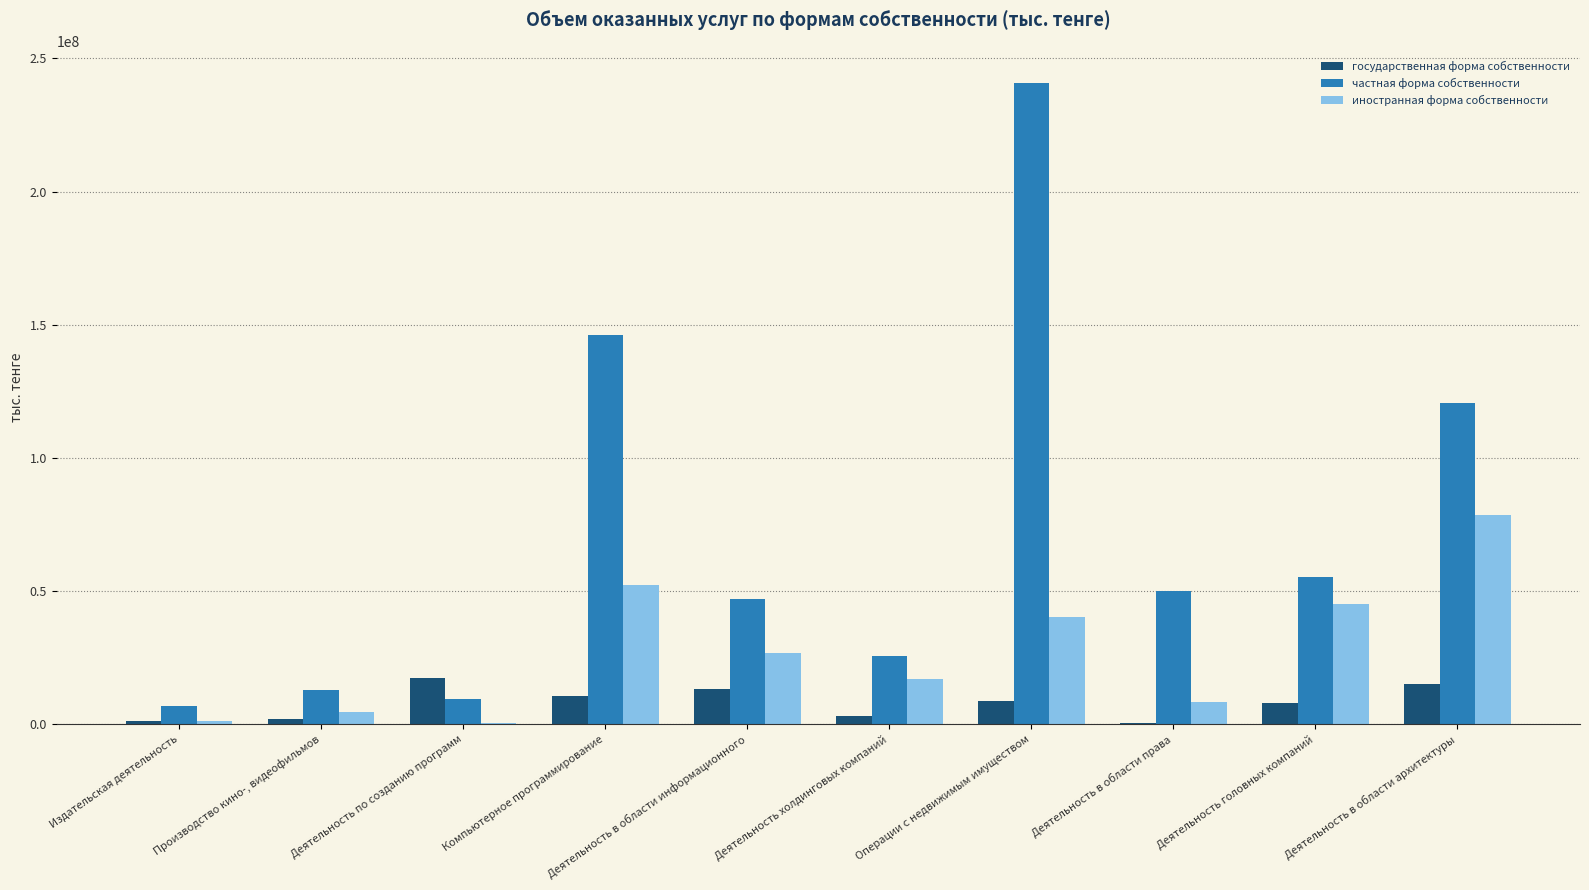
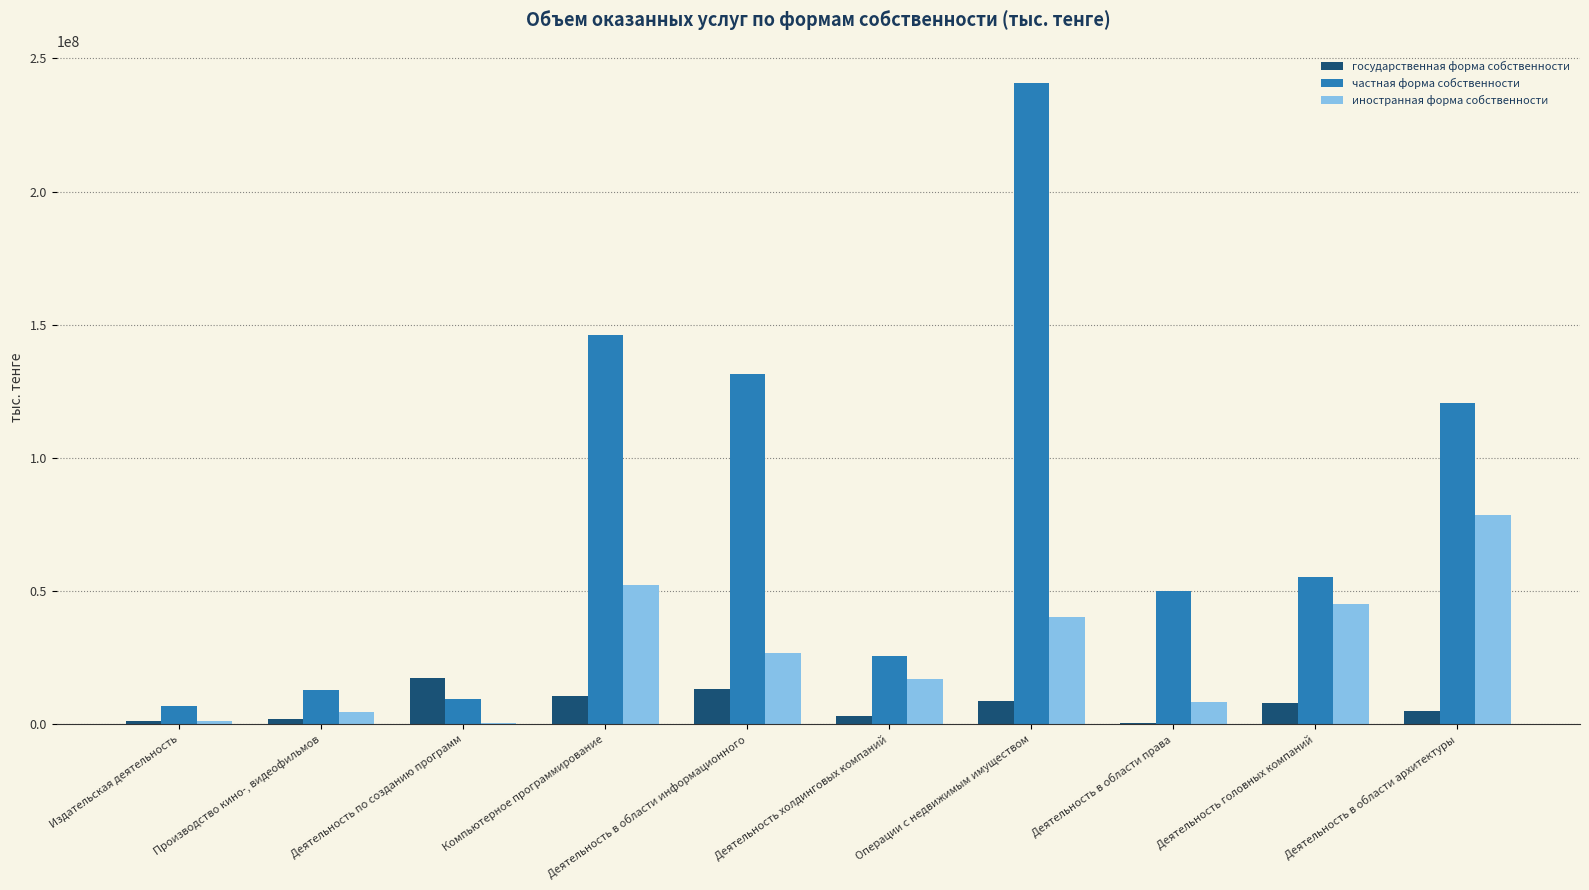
  {
    "государственная форма собственности": {
      "Издательская деятельность": 1000000,
      "Производство кино-, видеофильмов": 2000000,
      "Деятельность по созданию программ": 17000000,
      "Компьютерное программирование": 11000000,
      "Деятельность в области информационного": 13000000,
      "Деятельность холдинговых компаний": 3000000,
      "Операции с недвижимым имуществом": 9000000,
      "Деятельность головных компаний": 8000000,
-     "Деятельность в области архитектуры": 15000000
+     "Деятельность в области архитектуры": 5000000
    },
    "частная форма собственности": {
      "Издательская деятельность": 7000000,
      "Производство кино-, видеофильмов": 13000000,
      "Деятельность по созданию программ": 9000000,
      "Компьютерное программирование": 146000000,
-     "Деятельность в области информационного": 47000000,
+     "Деятельность в области информационного": 131000000,
      "Деятельность холдинговых компаний": 25000000,
      "Операции с недвижимым имуществом": 241000000,
      "Деятельность в области права": 50000000,
      "Деятельность головных компаний": 55000000,
      "Деятельность в области архитектуры": 121000000
    },
    "иностранная форма собственности": {
      "Издательская деятельность": 1000000,
      "Производство кино-, видеофильмов": 4000000,
      "Компьютерное программирование": 52000000,
      "Деятельность в области информационного": 27000000,
      "Деятельность холдинговых компаний": 17000000,
      "Операции с недвижимым имуществом": 40000000,
      "Деятельность в области права": 8000000,
      "Деятельность головных компаний": 45000000,
      "Деятельность в области архитектуры": 78000000
    }
  }
